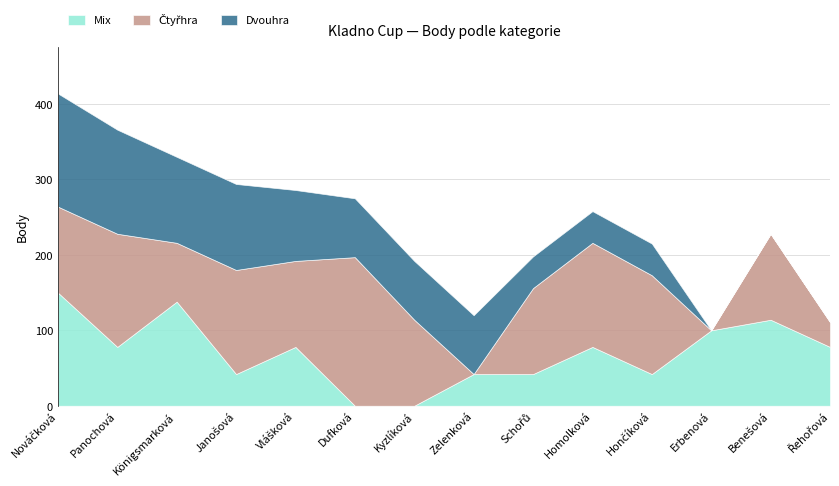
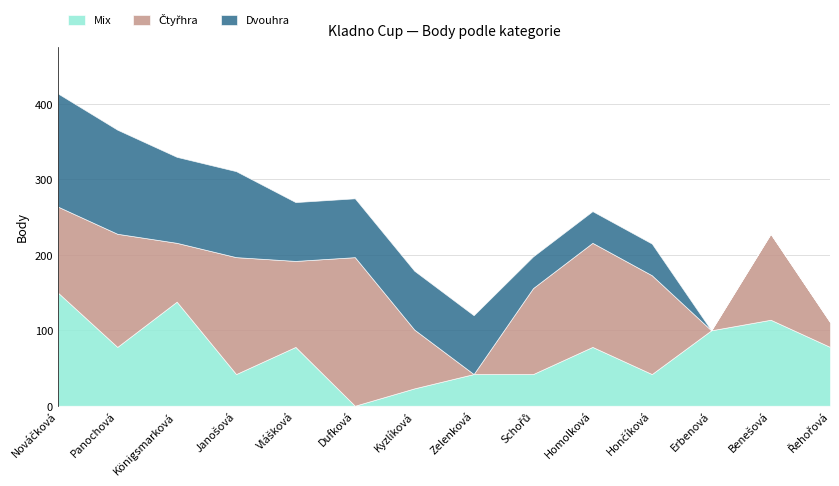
  {
    "Mix": {
      "Nováčková": 150,
      "Panochová": 80,
      "Königsmarková": 140,
      "Janošová": 40,
      "Vlášková": 80,
      "Dufková": 0,
-     "Kyzlíková": 0,
+     "Kyzlíková": 20,
      "Schořů": 40,
      "Homolková": 80,
      "Hončíková": 40,
      "Benešová": 110,
      "Řehořová": 80
    },
    "Čtyřhra": {
      "Nováčková": 110,
      "Panochová": 150,
      "Königsmarková": 80,
-     "Janošová": 140,
+     "Janošová": 160,
      "Vlášková": 110,
      "Dufková": 200,
-     "Kyzlíková": 110,
+     "Kyzlíková": 80,
      "Schořů": 110,
      "Homolková": 140,
      "Hončíková": 130
    },
    "Dvouhra": {
      "Nováčková": 150,
      "Panochová": 140,
      "Königsmarková": 110,
      "Janošová": 110,
-     "Vlášková": 90,
+     "Vlášková": 80,
      "Dufková": 80,
      "Kyzlíková": 80,
      "Zelenková": 80,
      "Schořů": 40,
      "Homolková": 40,
      "Hončíková": 40
    }
  }
